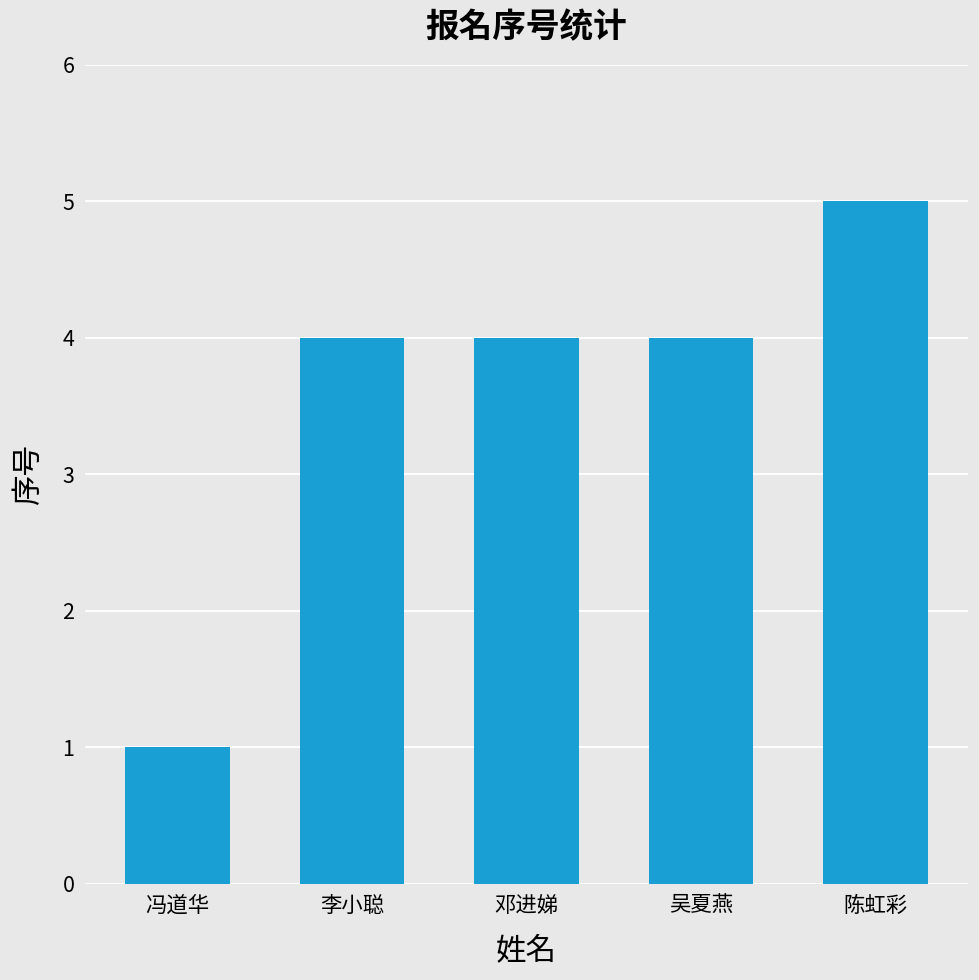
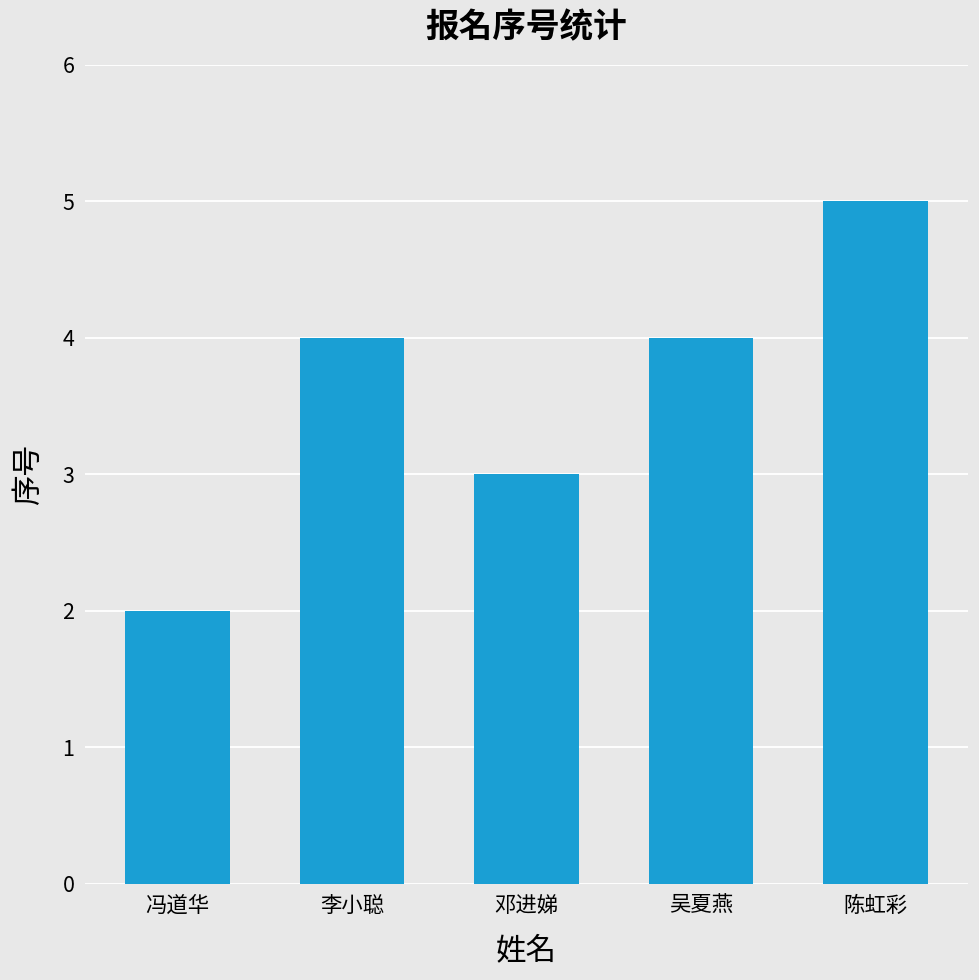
  {
-   "冯道华": 1,
+   "冯道华": 2,
    "李小聪": 4,
-   "邓进娣": 4,
+   "邓进娣": 3,
    "吴夏燕": 4,
    "陈虹彩": 5
  }
